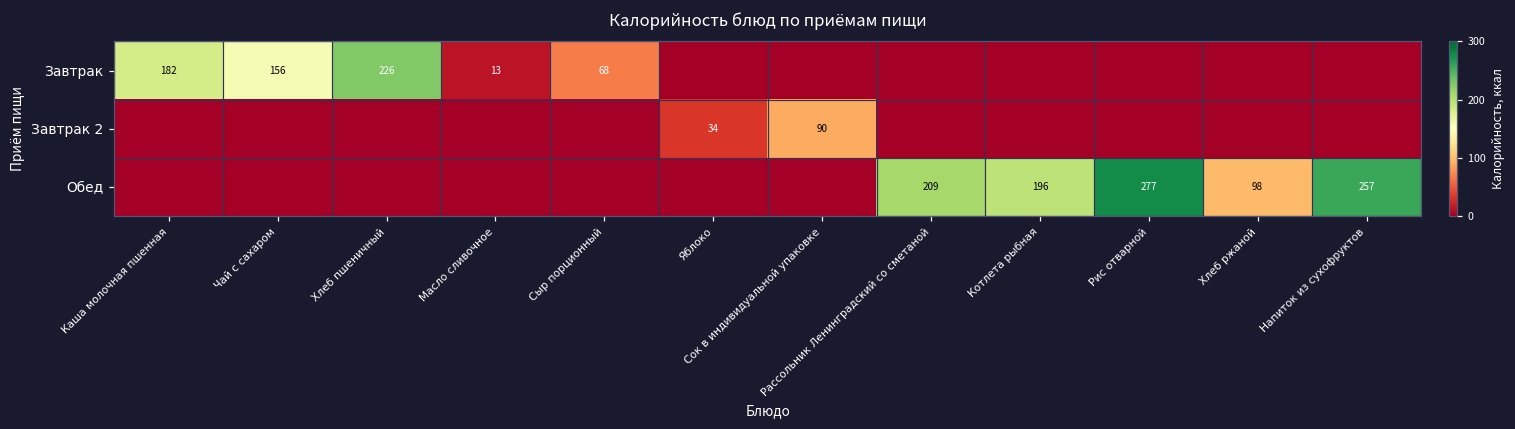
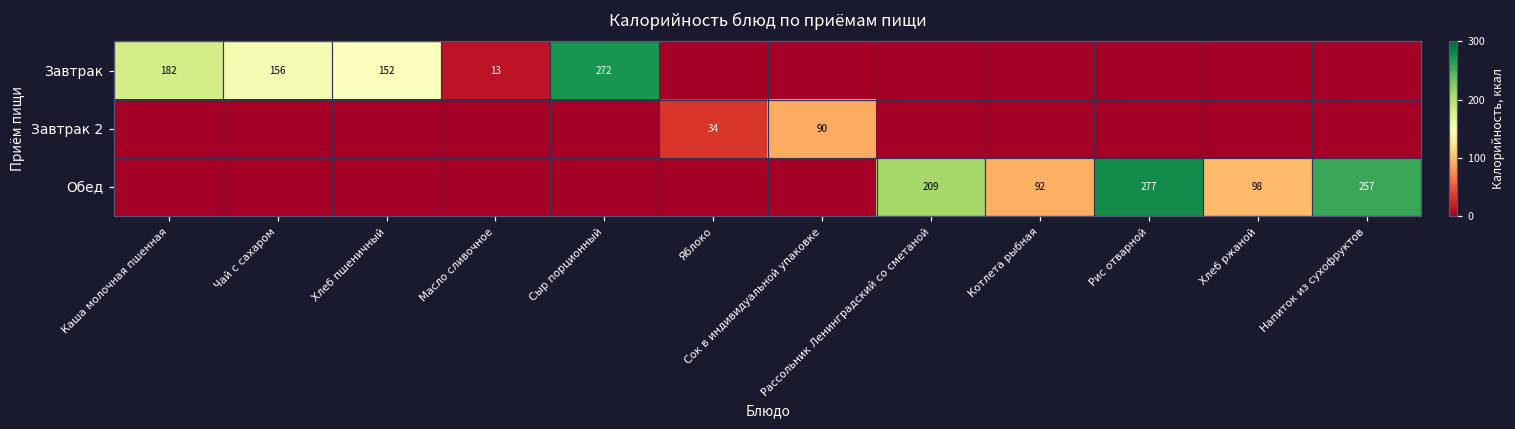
  {
    "Завтрак": {
      "Каша молочная пшенная": 182,
      "Чай с сахаром": 156,
-     "Хлеб пшеничный": 226,
+     "Хлеб пшеничный": 152,
      "Масло сливочное": 13,
-     "Сыр порционный": 68
+     "Сыр порционный": 272
    },
    "Завтрак 2": {
      "Яблоко": 34,
      "Сок в индивидуальной упаковке": 90
    },
    "Обед": {
      "Рассольник Ленинградский со сметаной": 209,
-     "Котлета рыбная": 196,
+     "Котлета рыбная": 92,
      "Рис отварной": 277,
      "Хлеб ржаной": 98,
      "Напиток из сухофруктов": 257
    }
  }
